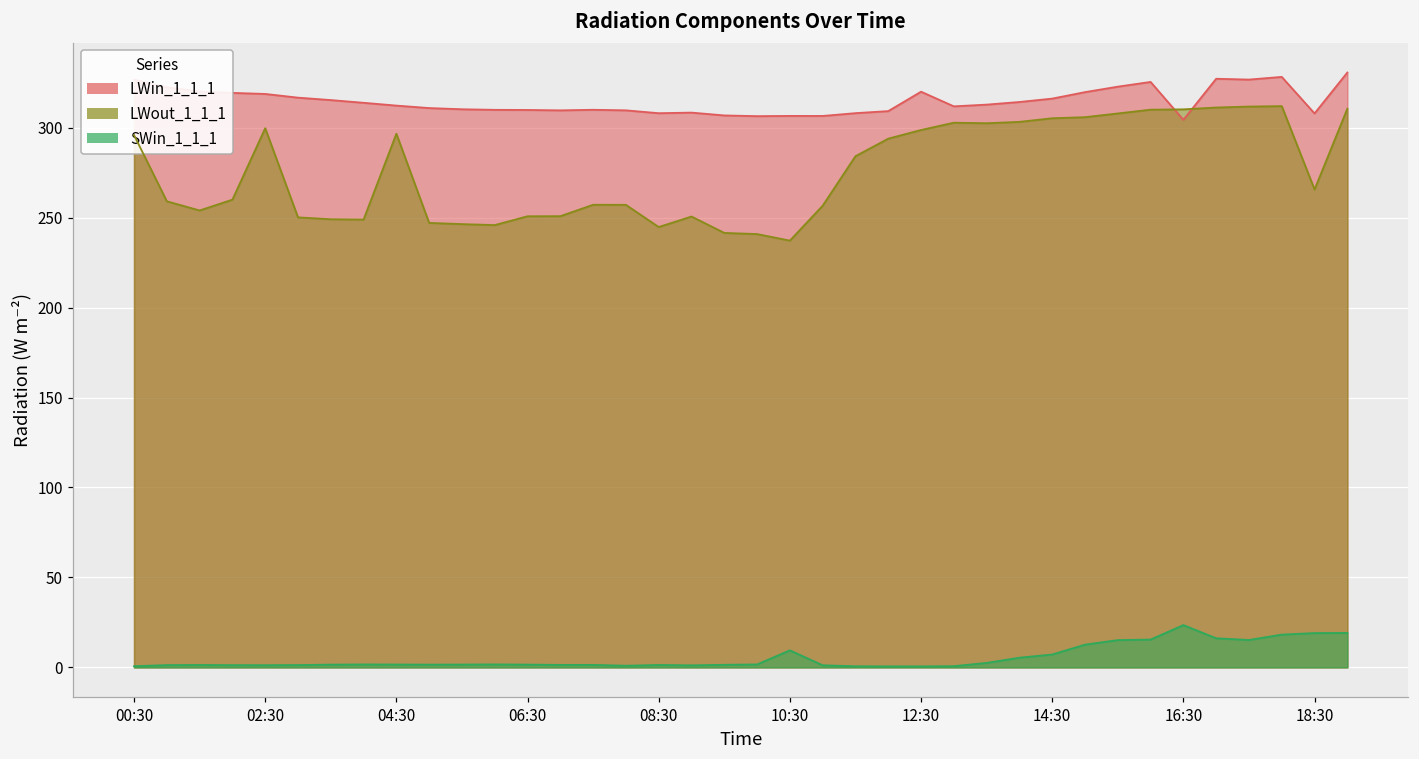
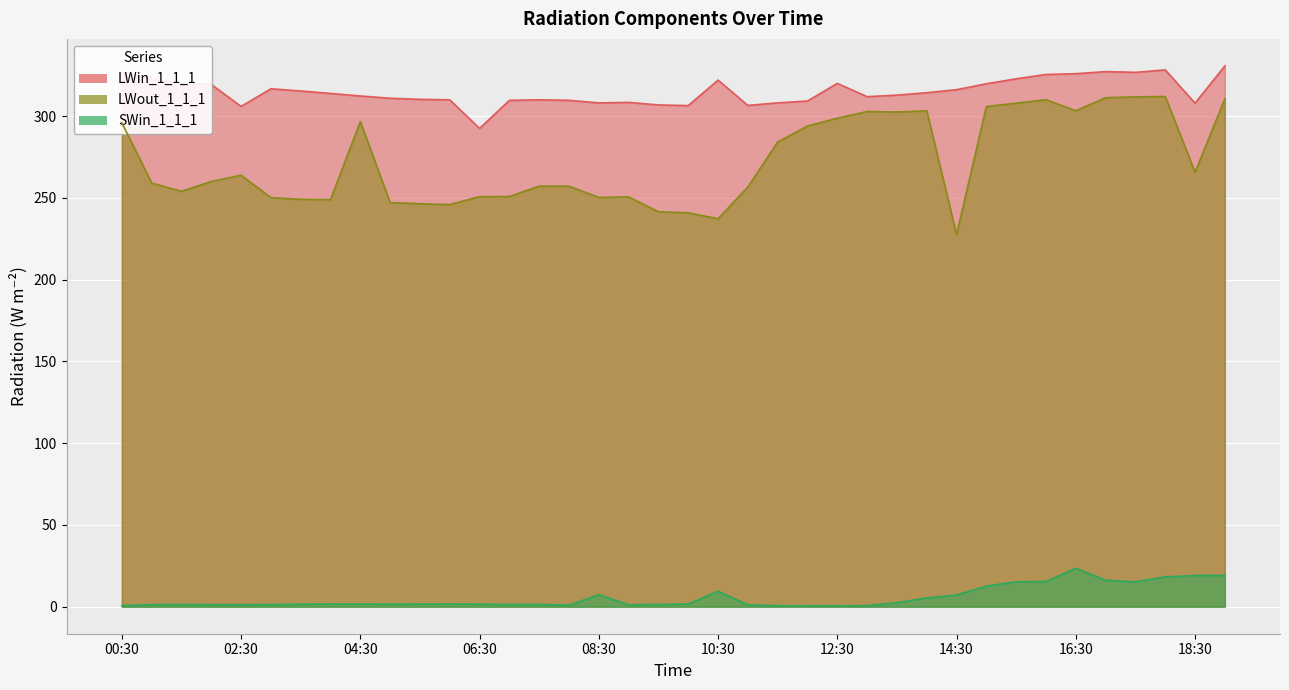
  {
    "LWin_1_1_1": {
-     "02:30": 319,
+     "02:30": 306,
      "04:30": 312,
-     "06:30": 310,
+     "06:30": 292,
      "08:30": 308,
-     "10:30": 307,
+     "10:30": 322,
      "12:30": 320,
      "14:30": 316,
-     "16:30": 304,
+     "16:30": 326,
      "18:30": 308
    },
    "LWout_1_1_1": {
-     "02:30": 300,
+     "02:30": 264,
      "04:30": 297,
      "06:30": 251,
-     "08:30": 245,
+     "08:30": 250,
      "10:30": 237,
      "12:30": 299,
-     "14:30": 305,
-     "16:30": 310,
+     "14:30": 228,
+     "16:30": 303,
      "18:30": 266
    },
    "SWin_1_1_1": {
      "00:30": 1,
      "02:30": 1,
      "04:30": 2,
      "06:30": 2,
-     "08:30": 1,
+     "08:30": 7,
      "10:30": 9,
      "12:30": 1,
      "14:30": 7,
      "16:30": 23,
      "18:30": 19
    }
  }
